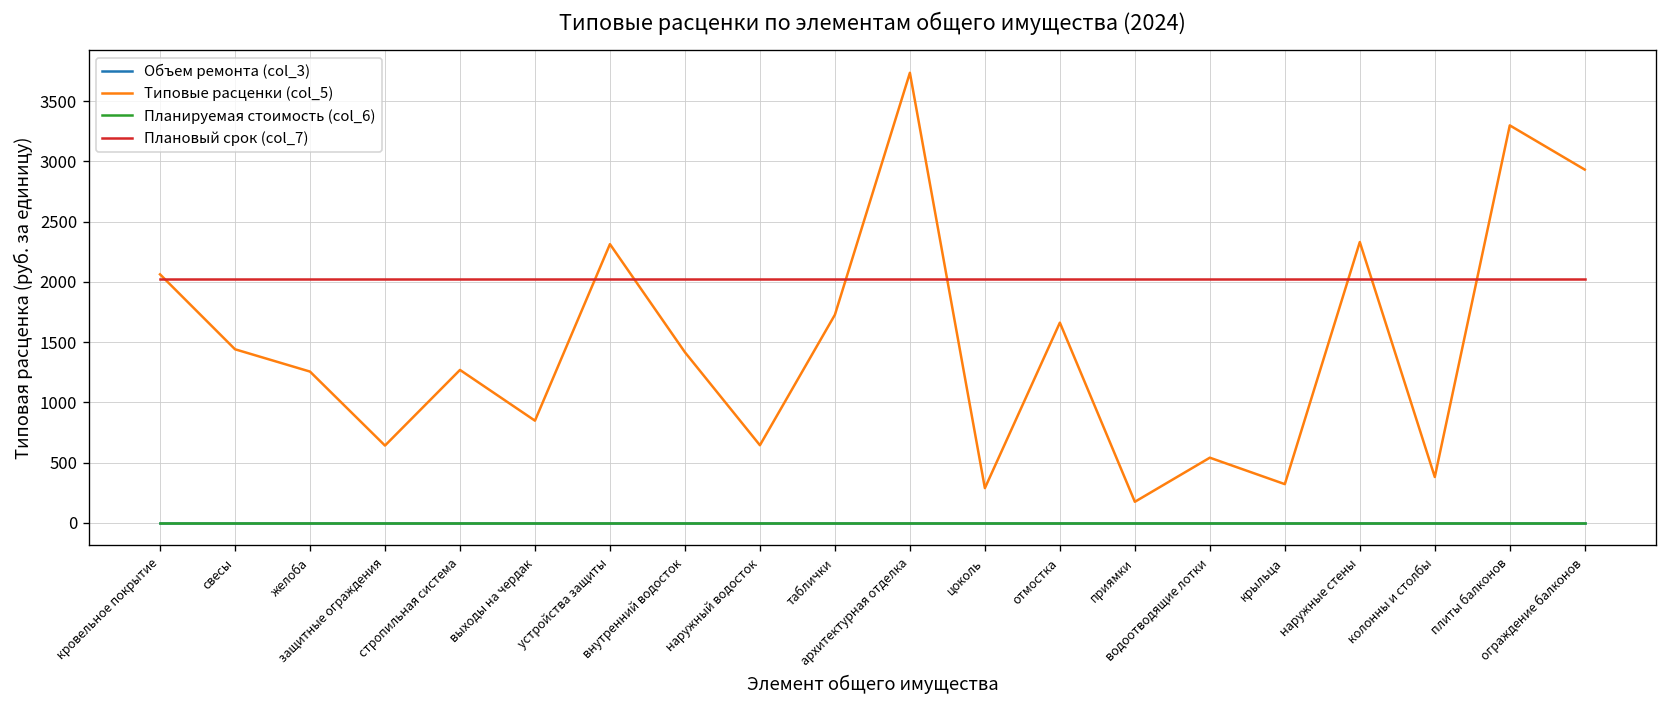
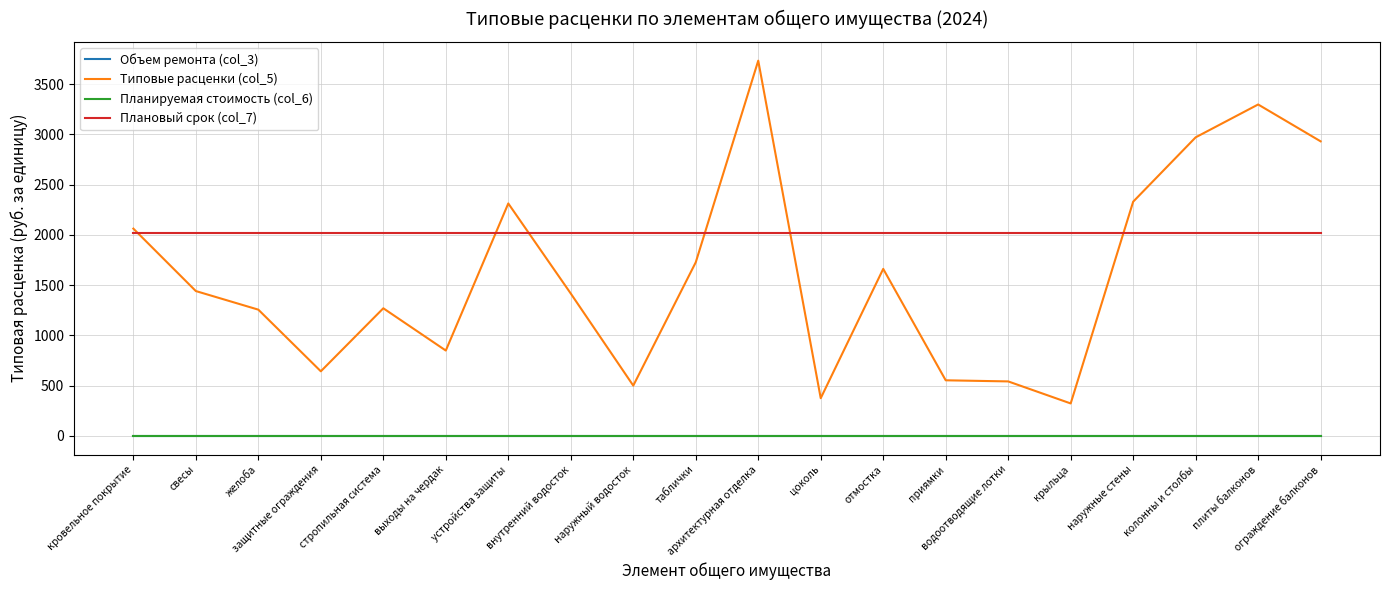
  {
    "Планируемая стоимость (col_6)": {
      "кровельное покрытие": 0,
      "свесы": 0,
      "желоба": 0,
      "защитные ограждения": 0,
      "стропильная система": 0,
      "выходы на чердак": 0,
      "устройства защиты": 0,
      "внутренний водосток": 0,
      "наружный водосток": 0,
      "таблички": 0,
      "архитектурная отделка": 0,
      "цоколь": 0,
      "отмостка": 0,
      "приямки": 0,
      "водоотводящие лотки": 0,
      "крыльца": 0,
      "наружные стены": 0,
      "колонны и столбы": 0,
      "плиты балконов": 0,
      "ограждение балконов": 0
    },
    "Типовые расценки (col_5)": {
      "кровельное покрытие": 2060,
      "свесы": 1440,
      "желоба": 1260,
      "защитные ограждения": 640,
      "стропильная система": 1270,
      "выходы на чердак": 850,
      "устройства защиты": 2310,
      "внутренний водосток": 1420,
-     "наружный водосток": 640,
+     "наружный водосток": 500,
      "таблички": 1730,
      "архитектурная отделка": 3740,
-     "цоколь": 290,
+     "цоколь": 370,
      "отмостка": 1660,
-     "приямки": 180,
+     "приямки": 550,
      "водоотводящие лотки": 540,
      "крыльца": 320,
      "наружные стены": 2330,
-     "колонны и столбы": 380,
+     "колонны и столбы": 2970,
      "плиты балконов": 3300,
      "ограждение балконов": 2930
    },
    "Плановый срок (col_7)": {
      "кровельное покрытие": 2020,
      "свесы": 2020,
      "желоба": 2020,
      "защитные ограждения": 2020,
      "стропильная система": 2020,
      "выходы на чердак": 2020,
      "устройства защиты": 2020,
      "внутренний водосток": 2020,
      "наружный водосток": 2020,
      "таблички": 2020,
      "архитектурная отделка": 2020,
      "цоколь": 2020,
      "отмостка": 2020,
      "приямки": 2020,
      "водоотводящие лотки": 2020,
      "крыльца": 2020,
      "наружные стены": 2020,
      "колонны и столбы": 2020,
      "плиты балконов": 2020,
      "ограждение балконов": 2020
    }
  }
